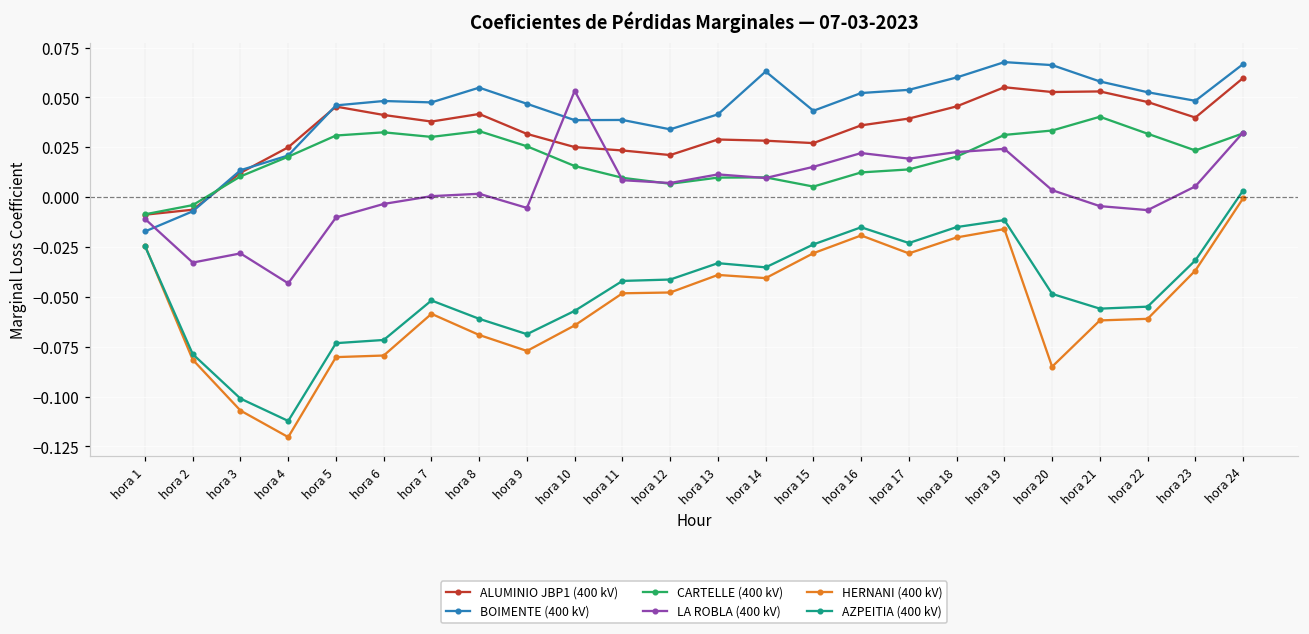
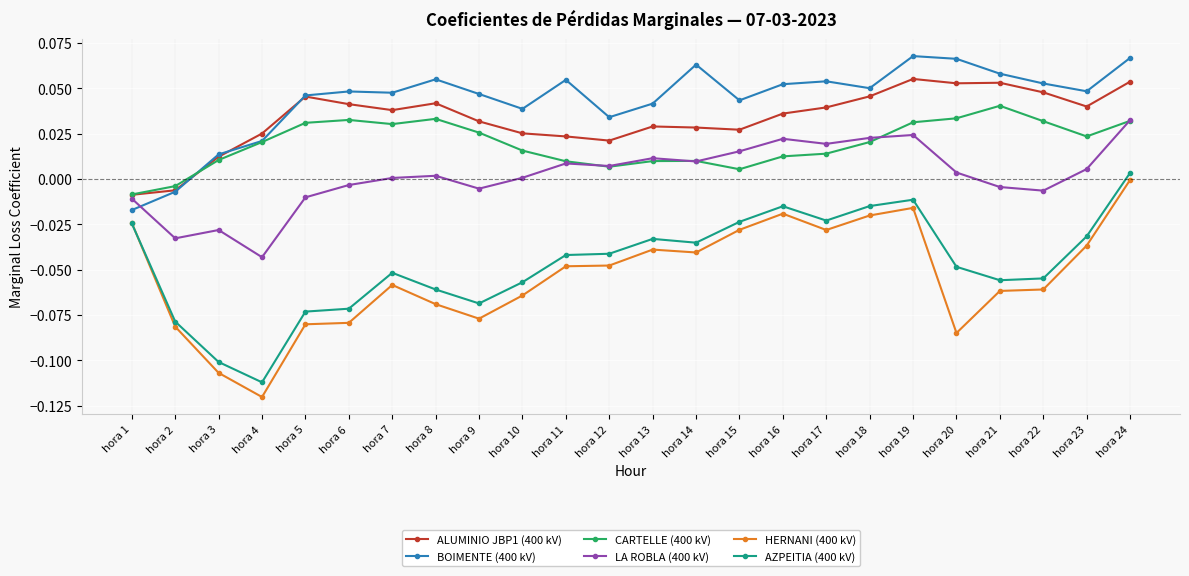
  {
    "ALUMINIO JBP1 (400 kV)": {
      "hora 4": 0.025,
      "hora 6": 0.041,
      "hora 7": 0.038,
      "hora 8": 0.042,
      "hora 9": 0.032,
      "hora 10": 0.025,
      "hora 11": 0.023,
      "hora 12": 0.021,
      "hora 13": 0.029,
      "hora 14": 0.028,
      "hora 15": 0.027,
      "hora 16": 0.036,
      "hora 17": 0.039,
      "hora 18": 0.046,
      "hora 19": 0.055,
      "hora 20": 0.053,
      "hora 21": 0.053,
      "hora 22": 0.048,
      "hora 23": 0.040,
-     "hora 24": 0.060
+     "hora 24": 0.054
    },
    "BOIMENTE (400 kV)": {
      "hora 1": -0.017,
      "hora 6": 0.048,
      "hora 7": 0.048,
      "hora 8": 0.055,
      "hora 9": 0.047,
      "hora 10": 0.039,
-     "hora 11": 0.039,
+     "hora 11": 0.055,
      "hora 12": 0.034,
      "hora 13": 0.042,
      "hora 14": 0.063,
      "hora 15": 0.043,
      "hora 16": 0.052,
      "hora 17": 0.054,
-     "hora 18": 0.06,
+     "hora 18": 0.05,
      "hora 19": 0.068,
      "hora 20": 0.066,
      "hora 21": 0.058,
      "hora 22": 0.053,
      "hora 23": 0.048,
      "hora 24": 0.067
    },
    "LA ROBLA (400 kV)": {
      "hora 1": -0.011,
      "hora 2": -0.033,
      "hora 3": -0.028,
      "hora 4": -0.043,
      "hora 5": -0.010,
      "hora 6": -0.003,
      "hora 7": 0.001,
      "hora 8": 0.002,
      "hora 9": -0.005,
-     "hora 10": 0.053,
+     "hora 10": 0.001,
      "hora 13": 0.011,
      "hora 15": 0.015,
      "hora 16": 0.022,
      "hora 17": 0.019,
      "hora 18": 0.023,
      "hora 19": 0.024,
      "hora 20": 0.004,
      "hora 21": -0.005,
      "hora 22": -0.007,
      "hora 23": 0.005
    },
    "HERNANI (400 kV)": {
      "hora 2": -0.082,
      "hora 3": -0.107,
      "hora 4": -0.120,
      "hora 5": -0.080,
      "hora 6": -0.079,
      "hora 7": -0.059,
      "hora 8": -0.069,
      "hora 9": -0.077,
      "hora 10": -0.064,
      "hora 11": -0.048,
      "hora 12": -0.048,
      "hora 13": -0.039,
      "hora 14": -0.041,
      "hora 15": -0.028,
      "hora 16": -0.019,
      "hora 17": -0.028,
      "hora 18": -0.020,
      "hora 19": -0.016,
      "hora 20": -0.085,
      "hora 21": -0.062,
      "hora 22": -0.061,
      "hora 23": -0.037,
      "hora 24": -0.001
    }
  }
